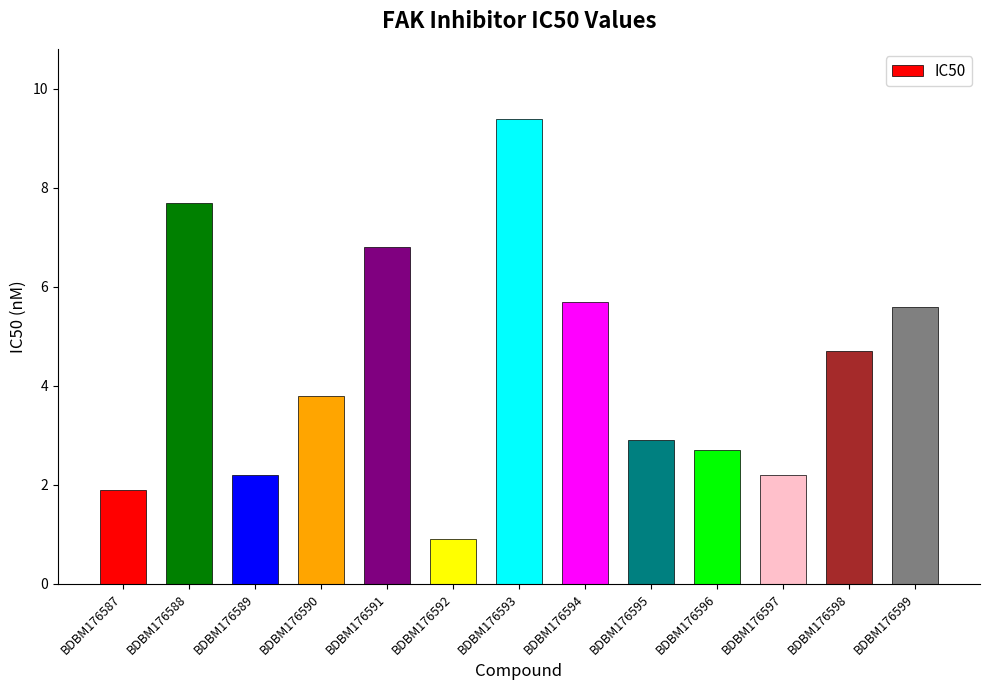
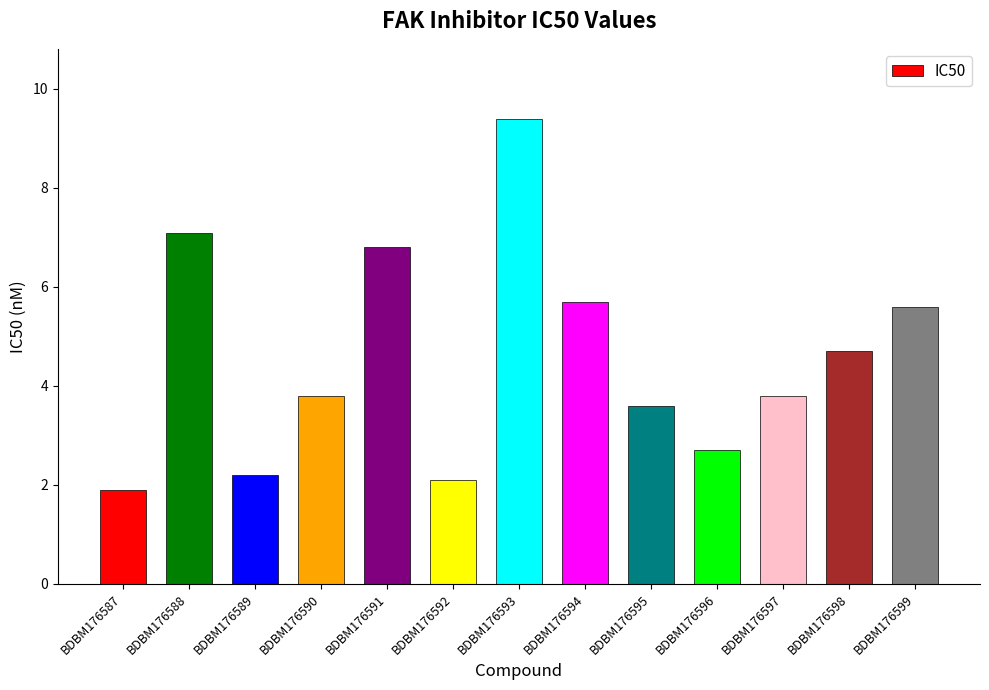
  {
    "BDBM176587": 1.9,
-   "BDBM176588": 7.7,
+   "BDBM176588": 7.1,
    "BDBM176589": 2.2,
    "BDBM176590": 3.8,
    "BDBM176591": 6.8,
-   "BDBM176592": 0.9,
+   "BDBM176592": 2.1,
    "BDBM176593": 9.4,
    "BDBM176594": 5.7,
-   "BDBM176595": 2.9,
+   "BDBM176595": 3.6,
    "BDBM176596": 2.7,
-   "BDBM176597": 2.2,
+   "BDBM176597": 3.8,
    "BDBM176598": 4.7,
    "BDBM176599": 5.6
  }
